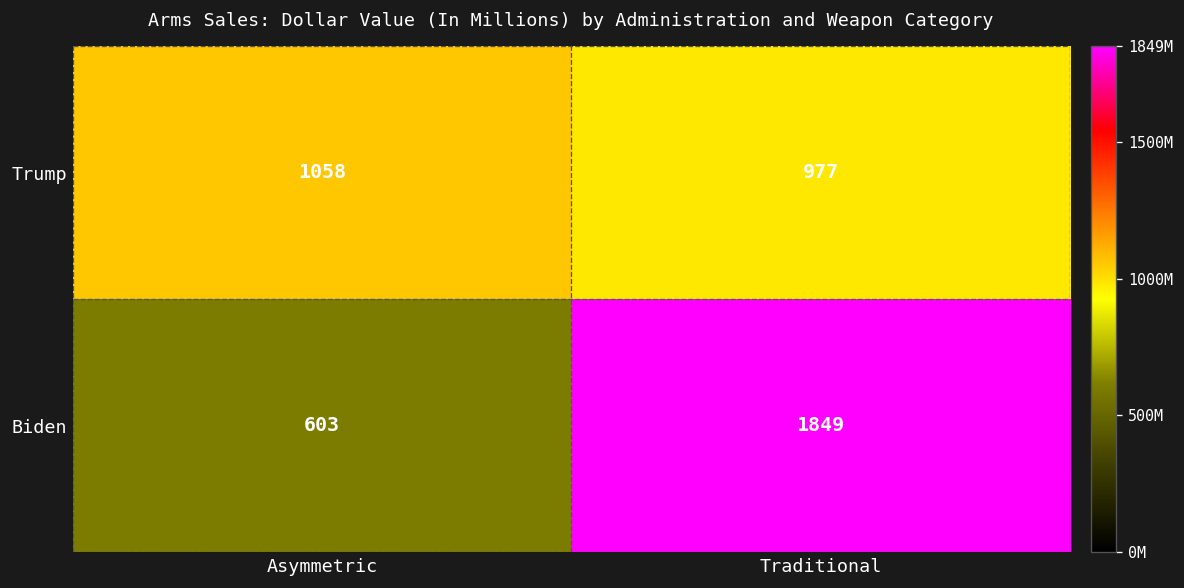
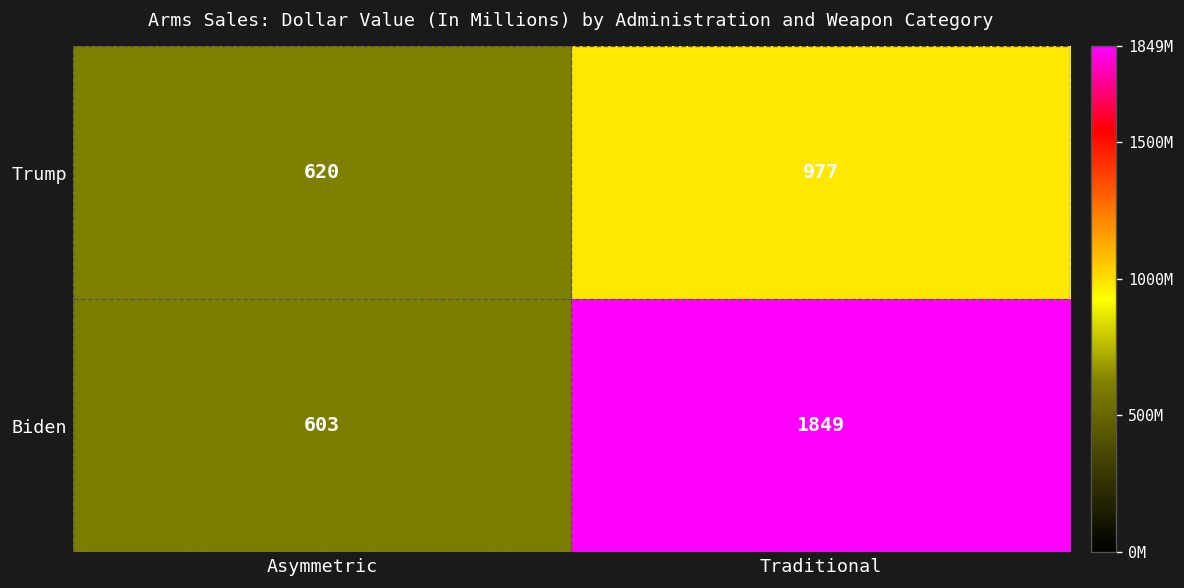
  {
    "Trump": {
-     "Asymmetric": 1058,
+     "Asymmetric": 620,
      "Traditional": 977
    },
    "Biden": {
      "Asymmetric": 603,
      "Traditional": 1849
    }
  }
